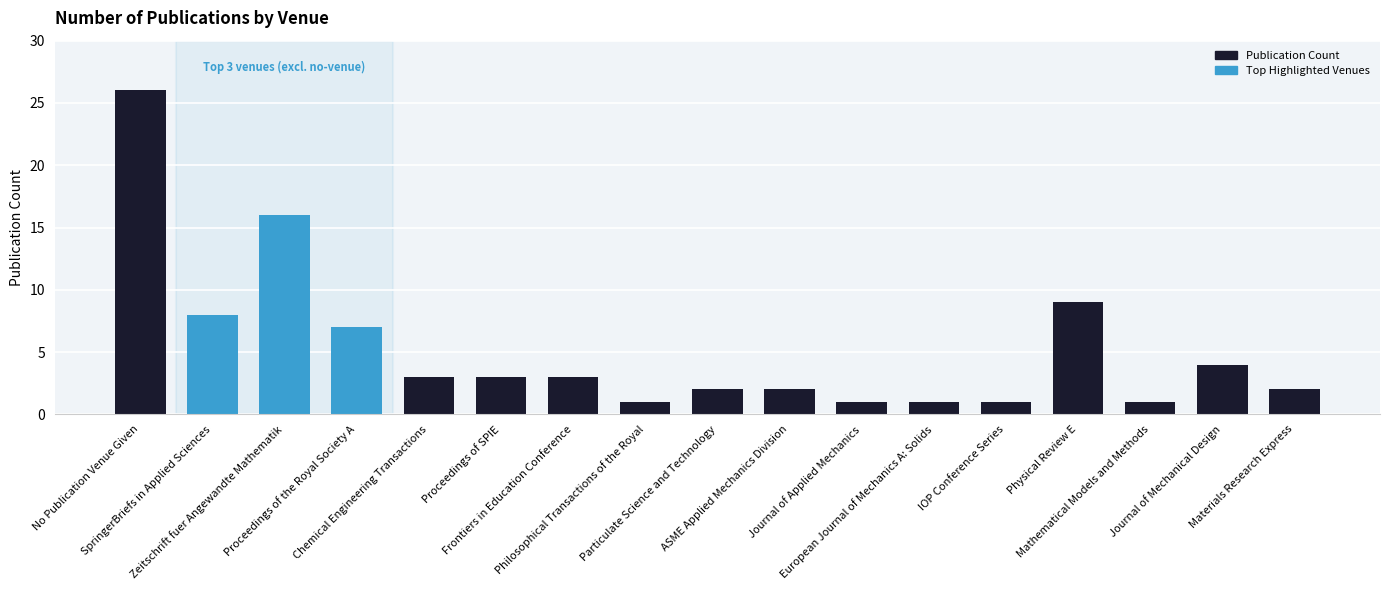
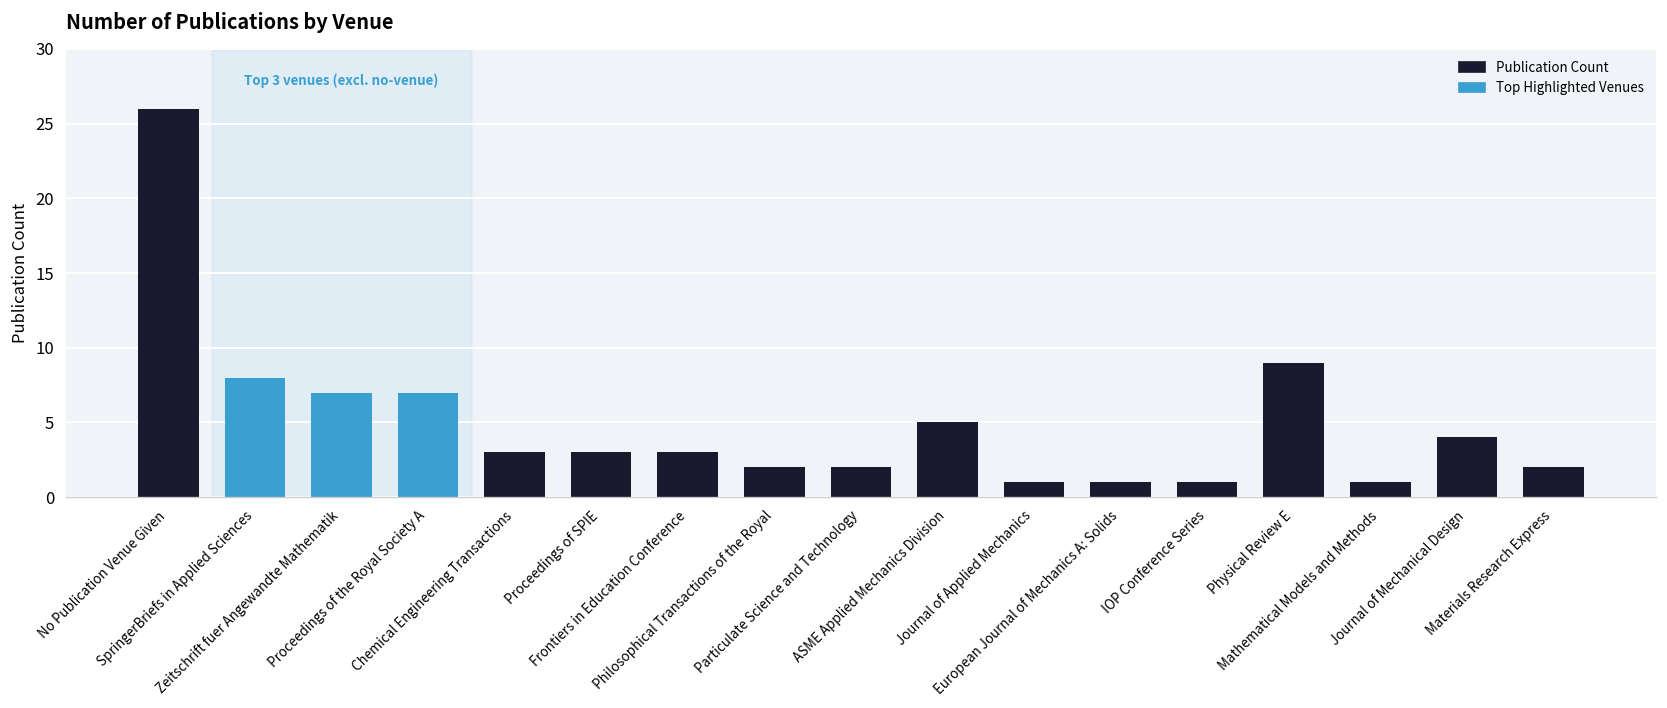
  {
    "No Publication Venue Given": 26,
    "SpringerBriefs in Applied Sciences": 8,
-   "Zeitschrift fuer Angewandte Mathematik": 16,
+   "Zeitschrift fuer Angewandte Mathematik": 7,
    "Proceedings of the Royal Society A": 7,
    "Chemical Engineering Transactions": 3,
    "Proceedings of SPIE": 3,
    "Frontiers in Education Conference": 3,
-   "Philosophical Transactions of the Royal": 1,
+   "Philosophical Transactions of the Royal": 2,
    "Particulate Science and Technology": 2,
-   "ASME Applied Mechanics Division": 2,
+   "ASME Applied Mechanics Division": 5,
    "Journal of Applied Mechanics": 1,
    "European Journal of Mechanics A: Solids": 1,
    "IOP Conference Series": 1,
    "Physical Review E": 9,
    "Mathematical Models and Methods": 1,
    "Journal of Mechanical Design": 4,
    "Materials Research Express": 2
  }
